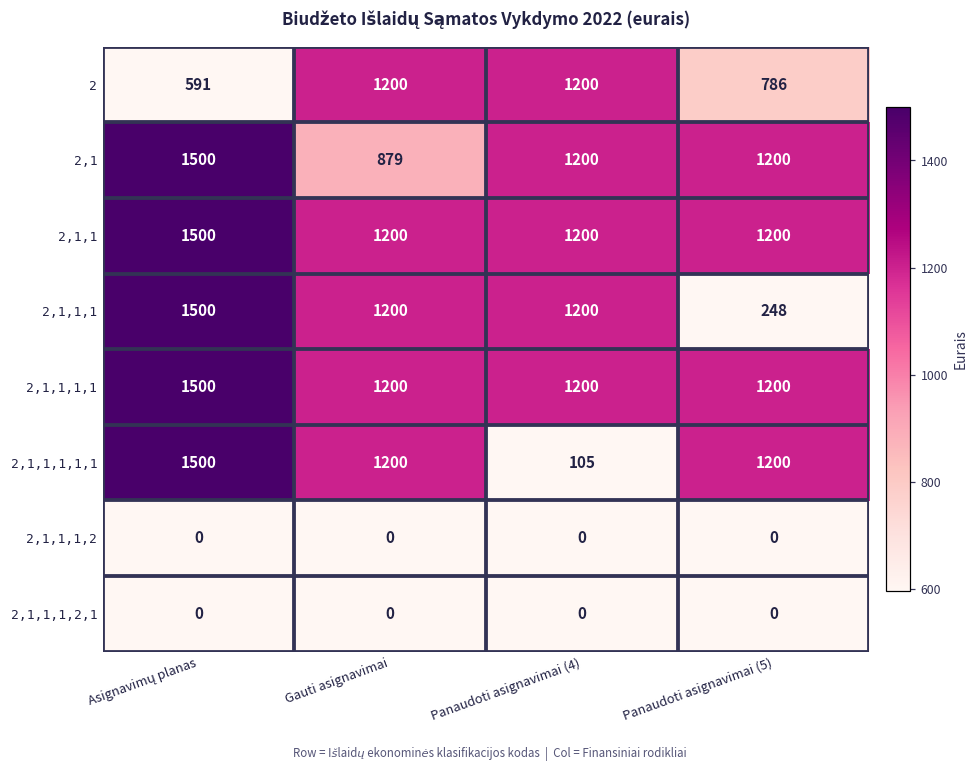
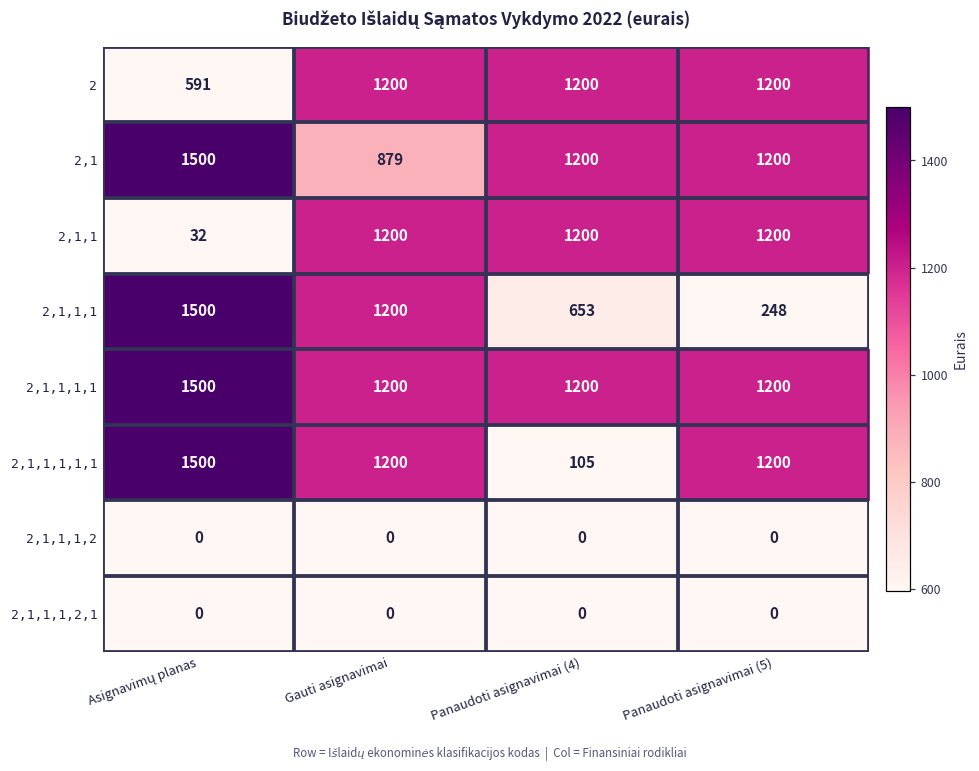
  {
    "2": {
      "Asignavimų planas": 591,
      "Gauti asignavimai": 1200,
      "Panaudoti asignavimai (4)": 1200,
-     "Panaudoti asignavimai (5)": 786
+     "Panaudoti asignavimai (5)": 1200
    },
    "2,1": {
      "Asignavimų planas": 1500,
      "Gauti asignavimai": 879,
      "Panaudoti asignavimai (4)": 1200,
      "Panaudoti asignavimai (5)": 1200
    },
    "2,1,1": {
-     "Asignavimų planas": 1500,
+     "Asignavimų planas": 32,
      "Gauti asignavimai": 1200,
      "Panaudoti asignavimai (4)": 1200,
      "Panaudoti asignavimai (5)": 1200
    },
    "2,1,1,1": {
      "Asignavimų planas": 1500,
      "Gauti asignavimai": 1200,
-     "Panaudoti asignavimai (4)": 1200,
+     "Panaudoti asignavimai (4)": 653,
      "Panaudoti asignavimai (5)": 248
    },
    "2,1,1,1,1": {
      "Asignavimų planas": 1500,
      "Gauti asignavimai": 1200,
      "Panaudoti asignavimai (4)": 1200,
      "Panaudoti asignavimai (5)": 1200
    },
    "2,1,1,1,1,1": {
      "Asignavimų planas": 1500,
      "Gauti asignavimai": 1200,
      "Panaudoti asignavimai (4)": 105,
      "Panaudoti asignavimai (5)": 1200
    },
    "2,1,1,1,2": {
      "Asignavimų planas": 0,
      "Gauti asignavimai": 0,
      "Panaudoti asignavimai (4)": 0,
      "Panaudoti asignavimai (5)": 0
    },
    "2,1,1,1,2,1": {
      "Asignavimų planas": 0,
      "Gauti asignavimai": 0,
      "Panaudoti asignavimai (4)": 0,
      "Panaudoti asignavimai (5)": 0
    }
  }
